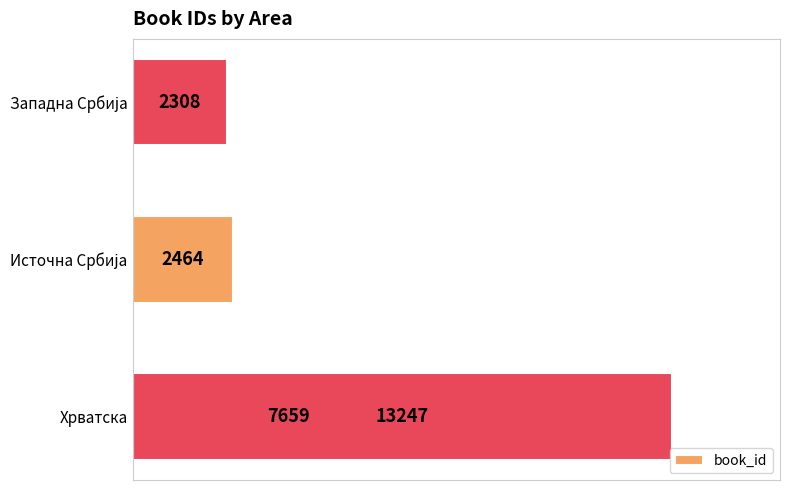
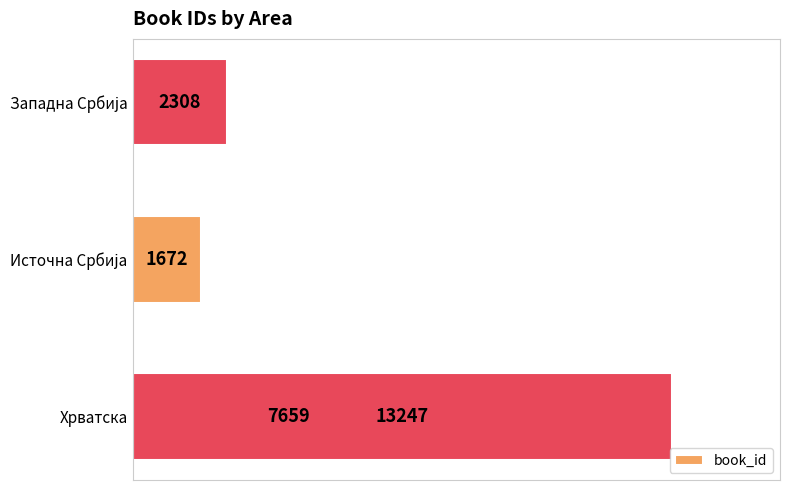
  {
    "Западна Србија": 2308,
-   "Источна Србија": 2464
+   "Источна Србија": 1672
  }
